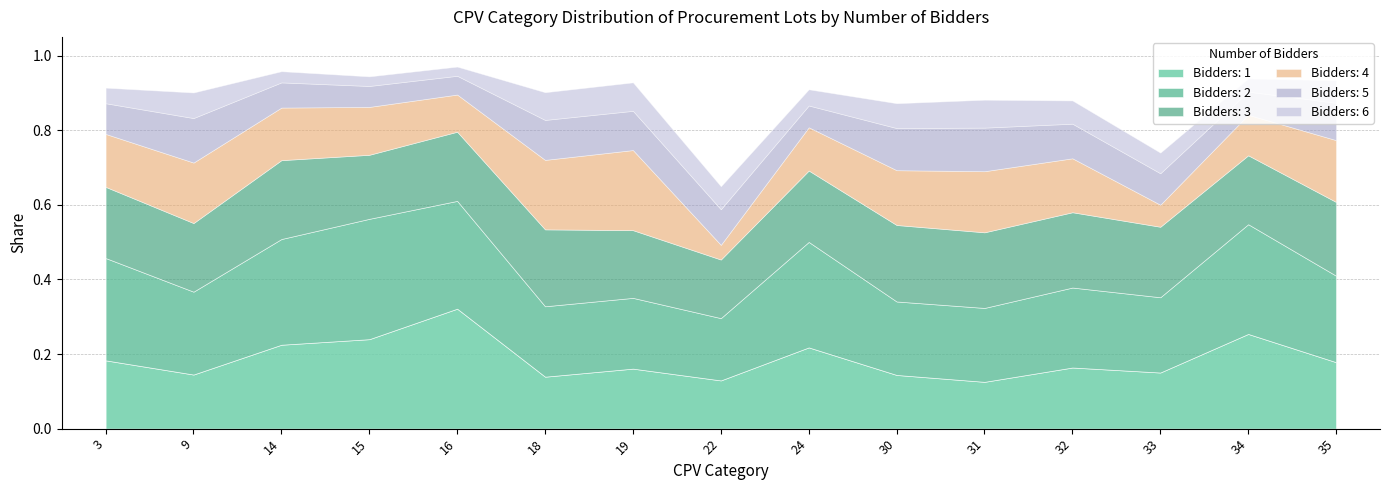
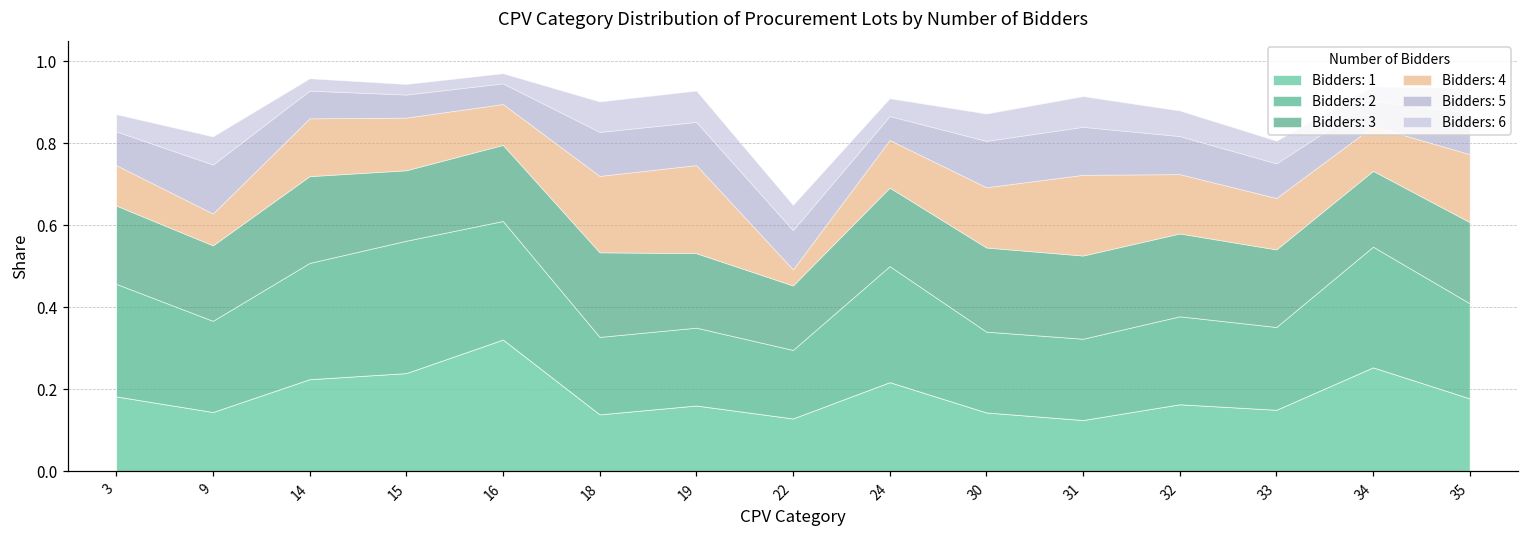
  {
    "Bidders: 4": {
-     "3": 0.14,
-     "9": 0.16,
+     "3": 0.10,
+     "9": 0.08,
      "14": 0.14,
      "15": 0.13,
      "16": 0.10,
      "18": 0.19,
      "19": 0.21,
      "22": 0.04,
      "24": 0.12,
      "30": 0.15,
-     "31": 0.16,
+     "31": 0.20,
      "32": 0.14,
-     "33": 0.06,
+     "33": 0.13,
      "35": 0.17
    }
  }
